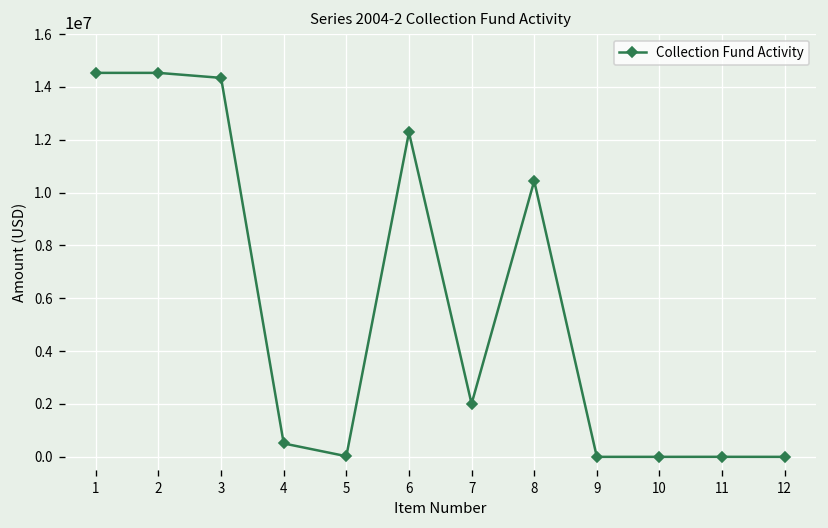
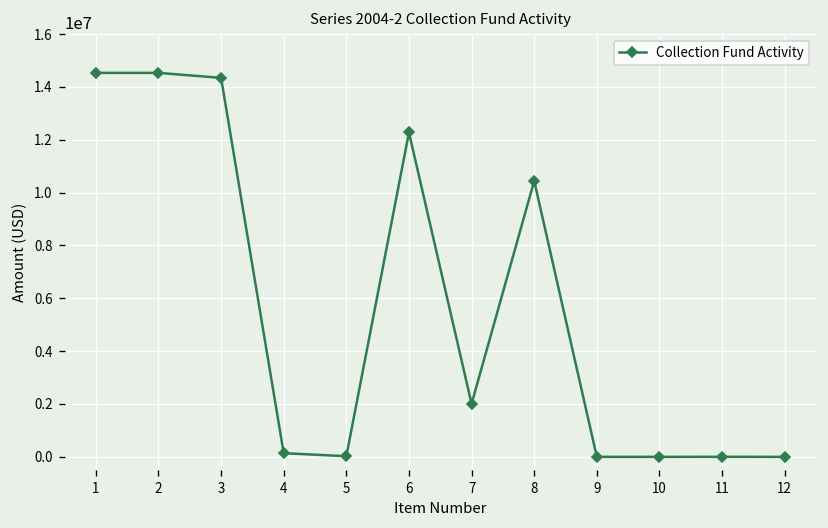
  {
    "1": 14500000,
    "2": 14500000,
    "3": 14300000,
-   "4": 500000,
+   "4": 100000,
    "5": 0,
    "6": 12300000,
    "7": 2000000,
    "8": 10400000,
    "9": 0,
    "10": 0,
    "11": 0,
    "12": 0
  }
